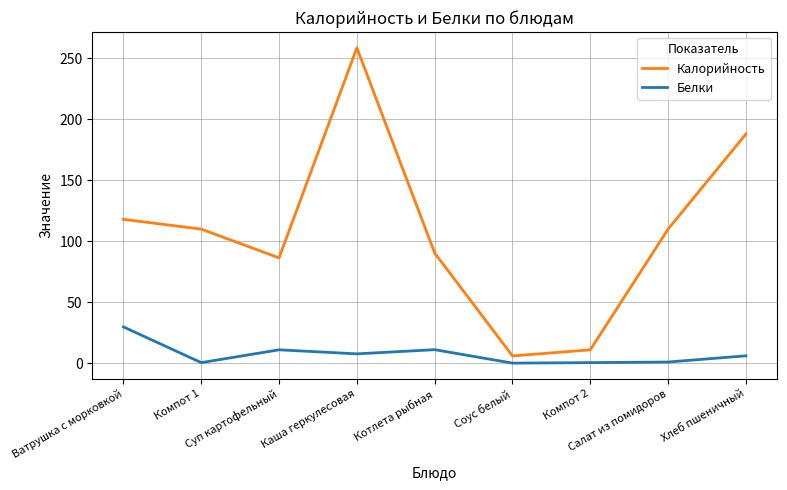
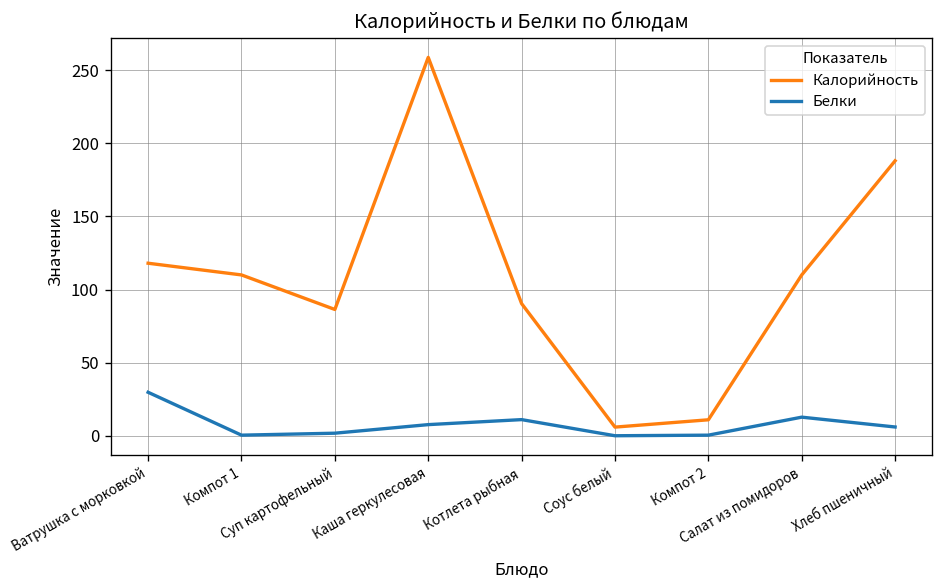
  {
    "Калорийность": {
      "Ватрушка с морковкой": 118,
      "Компот 1": 110,
      "Суп картофельный": 86,
      "Каша геркулесовая": 259,
      "Котлета рыбная": 90,
      "Соус белый": 6,
      "Компот 2": 11,
      "Салат из помидоров": 110,
      "Хлеб пшеничный": 188
    },
    "Белки": {
      "Ватрушка с морковкой": 30,
      "Компот 1": 1,
-     "Суп картофельный": 11,
+     "Суп картофельный": 2,
      "Каша геркулесовая": 8,
      "Котлета рыбная": 11,
      "Соус белый": 0,
      "Компот 2": 1,
-     "Салат из помидоров": 1,
+     "Салат из помидоров": 13,
      "Хлеб пшеничный": 6
    }
  }
